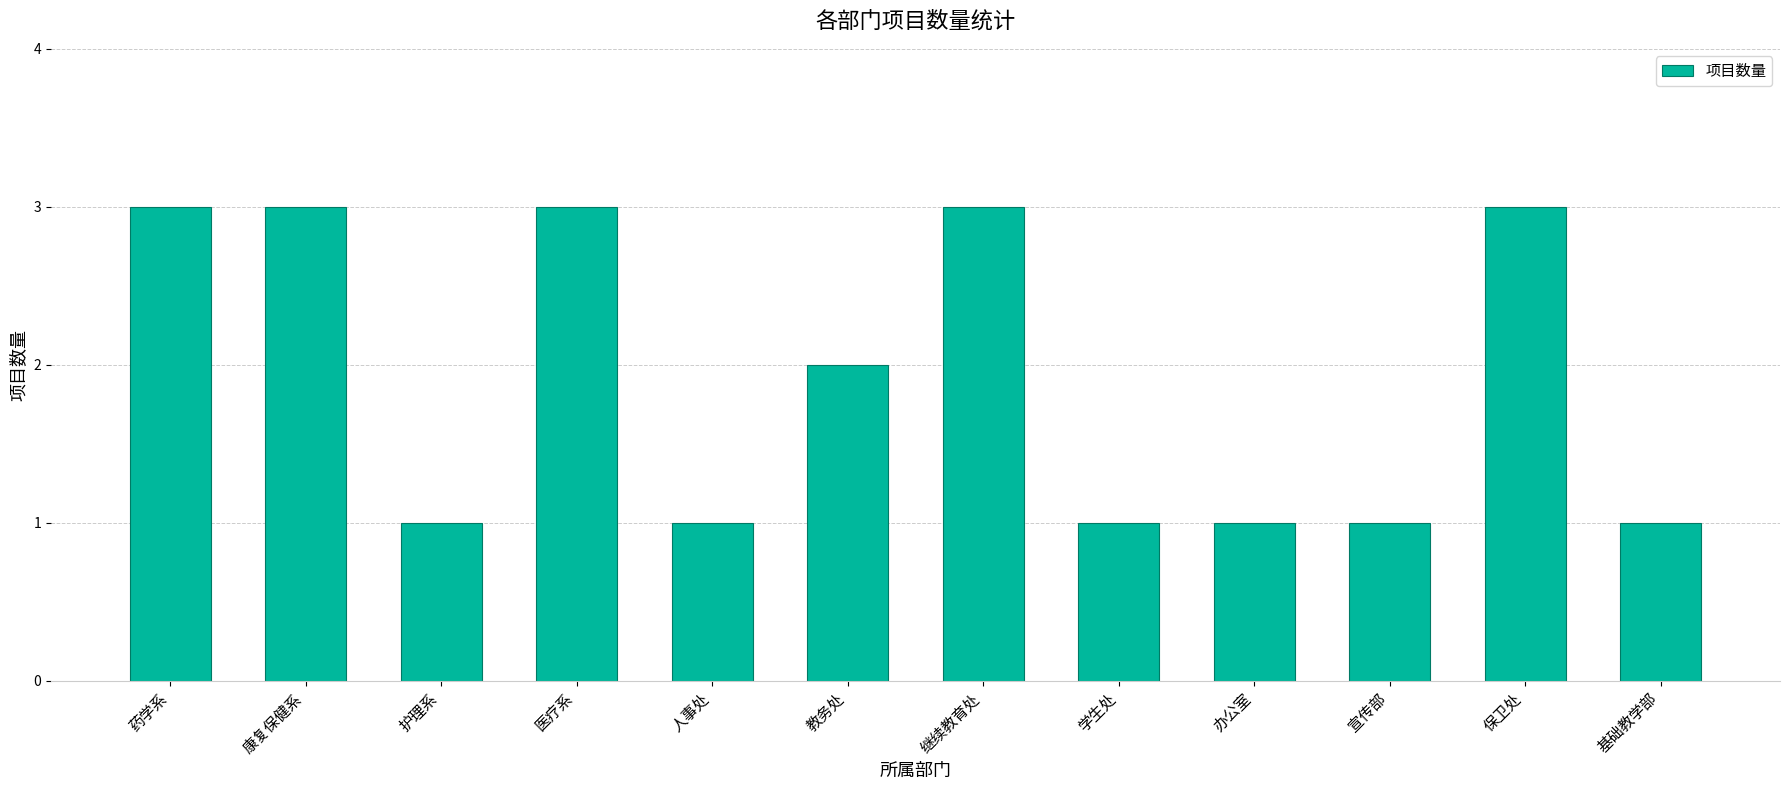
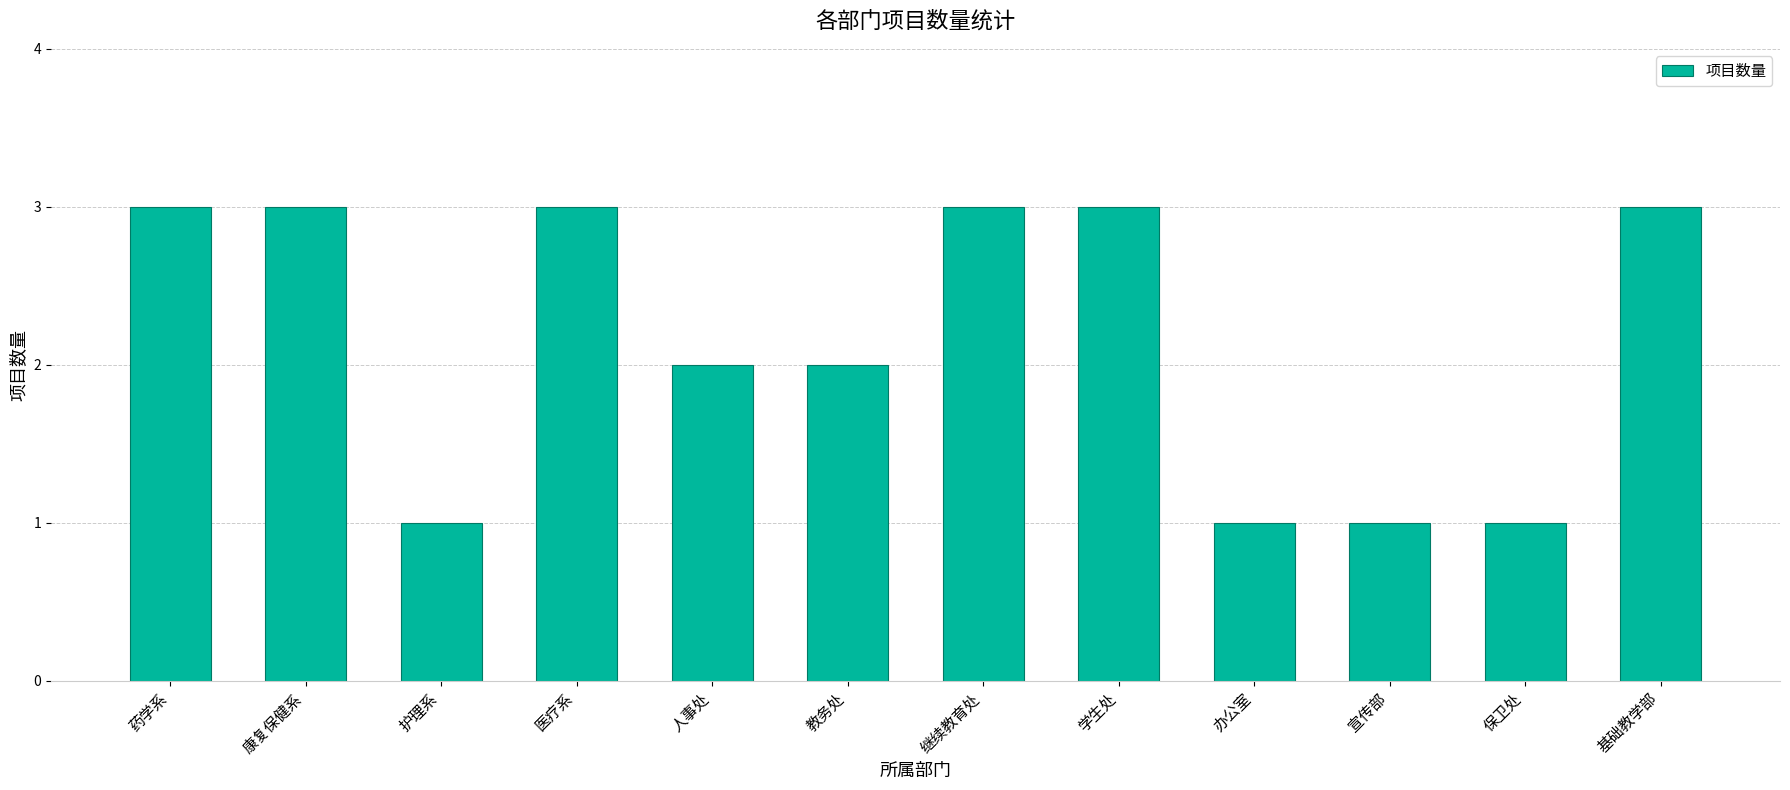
  {
    "药学系": 3,
    "康复保健系": 3,
    "护理系": 1,
    "医疗系": 3,
-   "人事处": 1,
+   "人事处": 2,
    "教务处": 2,
    "继续教育处": 3,
-   "学生处": 1,
+   "学生处": 3,
    "办公室": 1,
    "宣传部": 1,
-   "保卫处": 3,
-   "基础教学部": 1
+   "保卫处": 1,
+   "基础教学部": 3
  }
